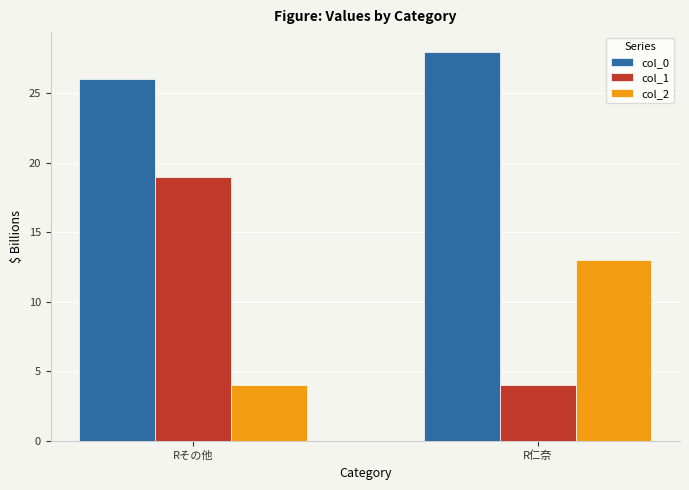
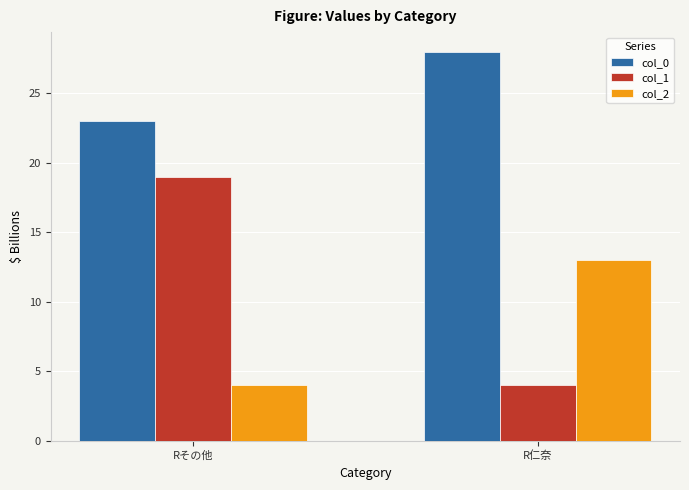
  {
    "col_0": {
-     "Rその他": 26,
+     "Rその他": 23,
      "R仁奈": 28
    },
    "col_1": {
      "Rその他": 19,
      "R仁奈": 4
    },
    "col_2": {
      "Rその他": 4,
      "R仁奈": 13
    }
  }
